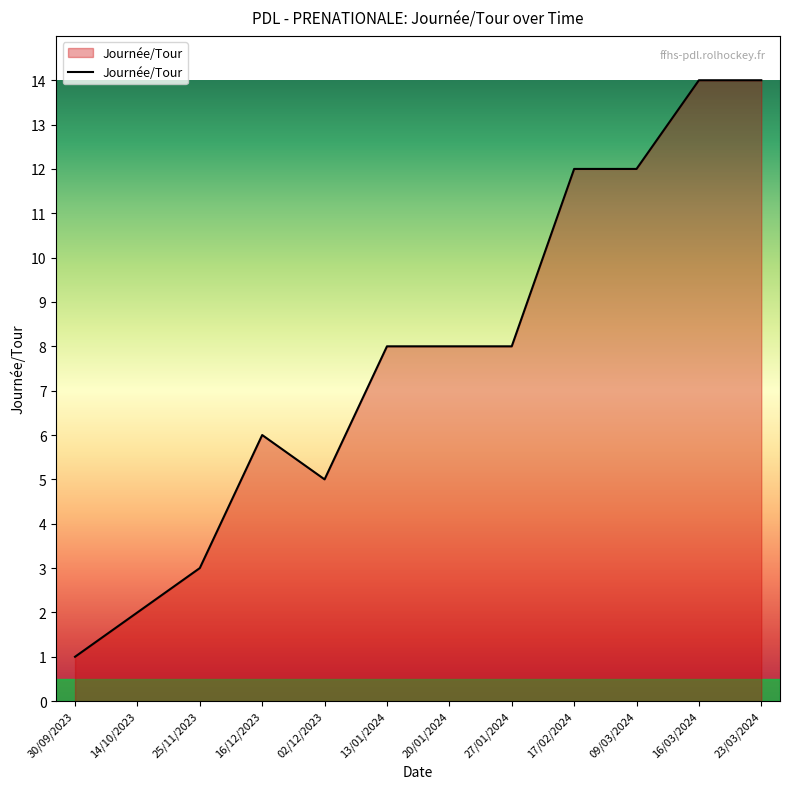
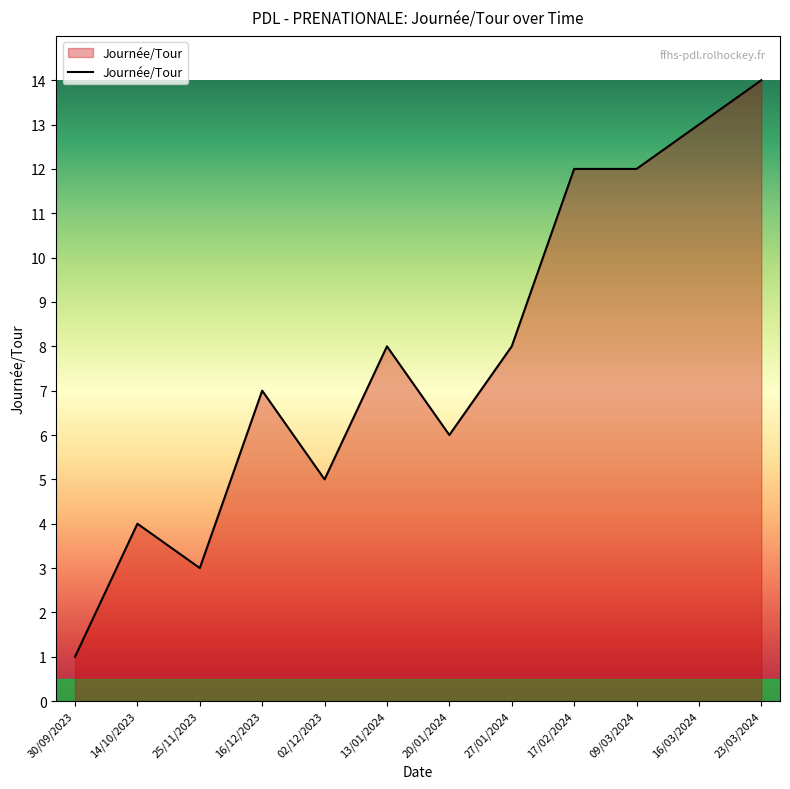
  {
    "30/09/2023": 1,
-   "14/10/2023": 2,
+   "14/10/2023": 4,
    "25/11/2023": 3,
-   "16/12/2023": 6,
+   "16/12/2023": 7,
    "02/12/2023": 5,
    "13/01/2024": 8,
-   "20/01/2024": 8,
+   "20/01/2024": 6,
    "27/01/2024": 8,
    "17/02/2024": 12,
    "09/03/2024": 12,
-   "16/03/2024": 14,
+   "16/03/2024": 13,
    "23/03/2024": 14
  }
